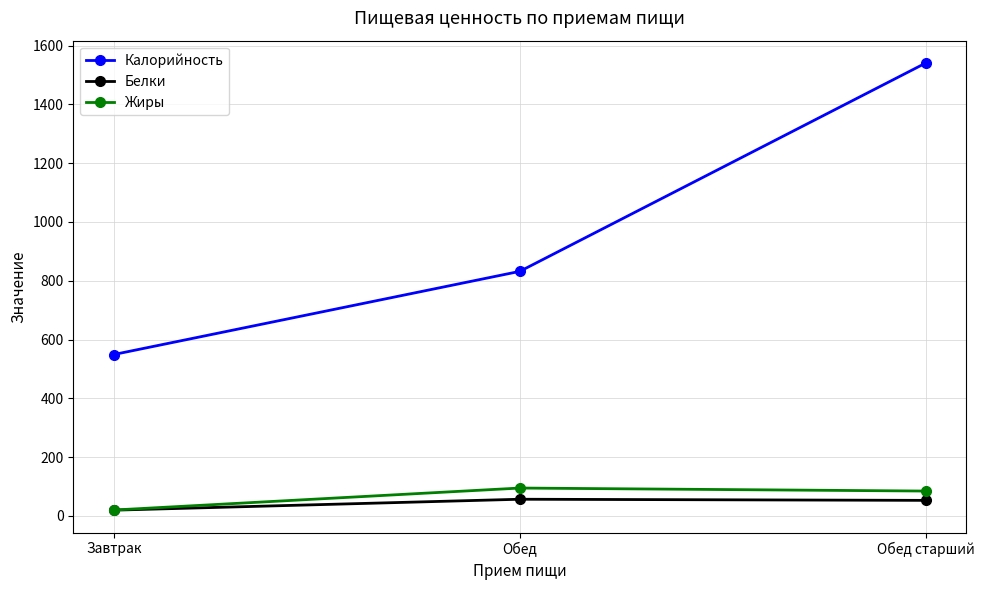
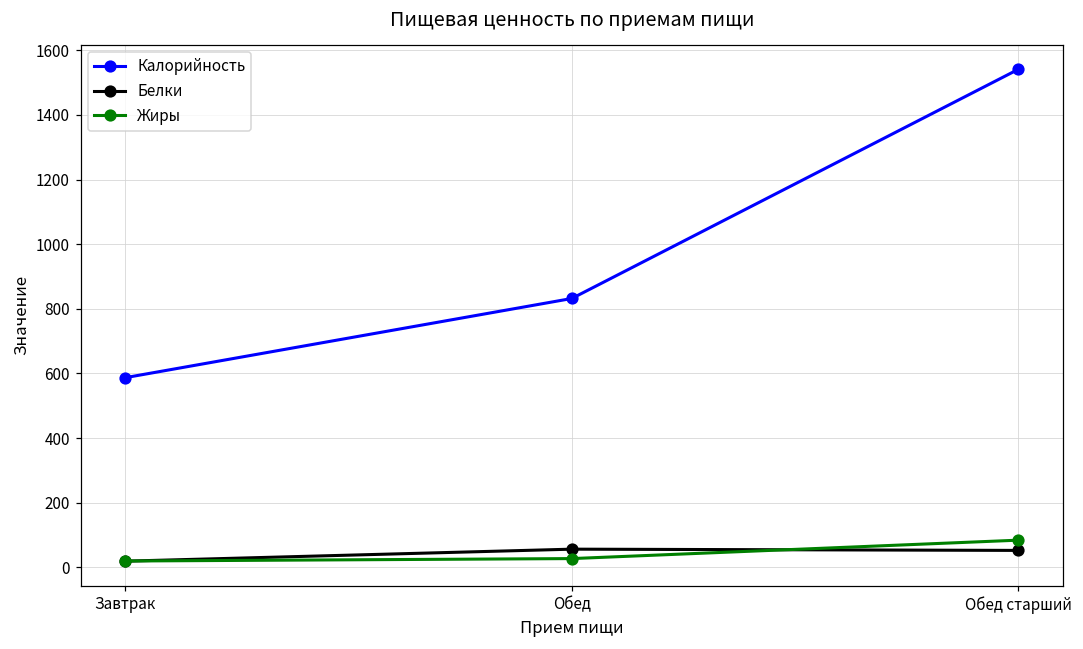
  {
    "Калорийность": {
-     "Завтрак": 550,
+     "Завтрак": 590,
      "Обед": 830,
      "Обед старший": 1540
    },
    "Белки": {
      "Обед": 60,
      "Обед старший": 50
    },
    "Жиры": {
-     "Обед": 90,
+     "Обед": 30,
      "Обед старший": 80
    }
  }
